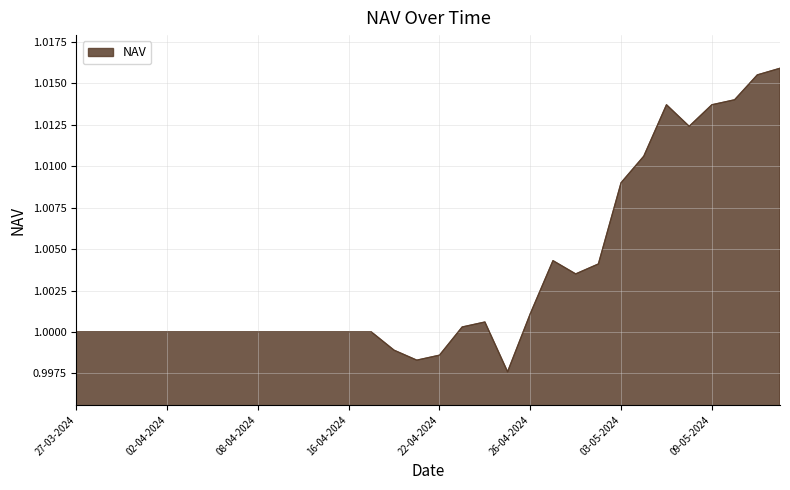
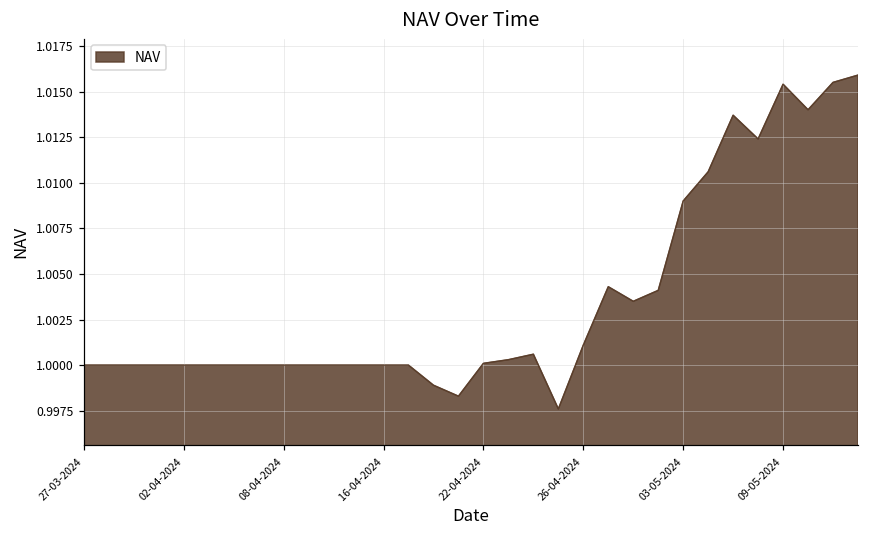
  {
    "27-03-2024": 1.0000,
    "02-04-2024": 1.0000,
    "08-04-2024": 1.0000,
    "16-04-2024": 1.0000,
-   "22-04-2024": 0.9986,
+   "22-04-2024": 1.0001,
    "26-04-2024": 1.0011,
    "03-05-2024": 1.0090,
-   "09-05-2024": 1.0137
+   "09-05-2024": 1.0154
  }
